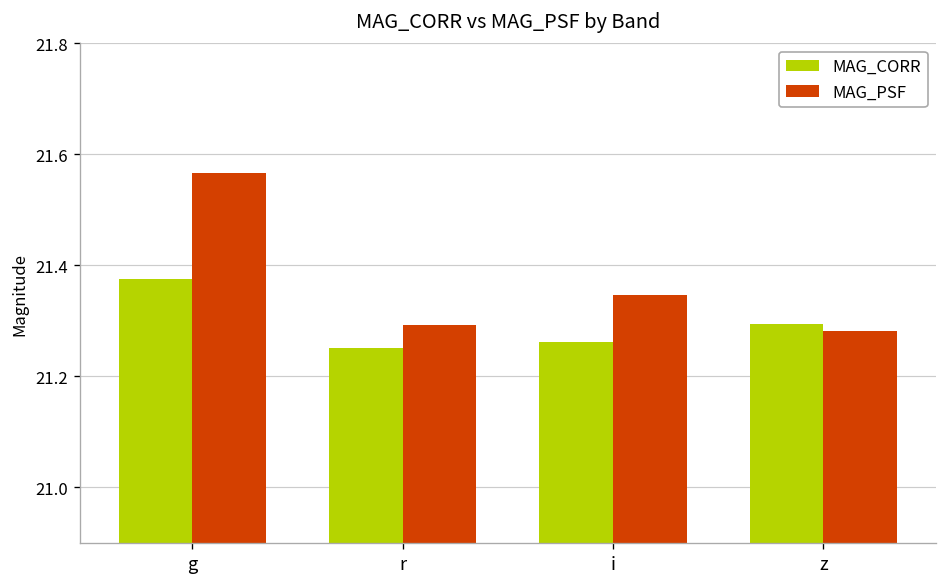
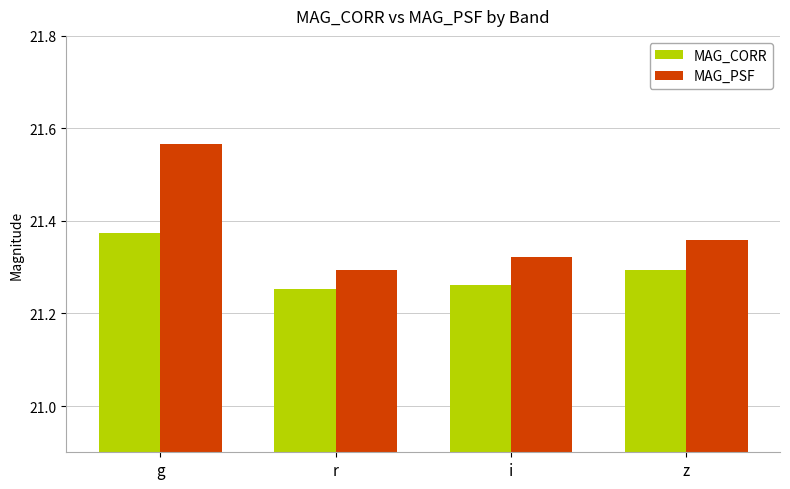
  {
    "MAG_CORR": {
      "g": 21.38,
      "r": 21.25,
      "i": 21.26,
      "z": 21.30
    },
    "MAG_PSF": {
      "g": 21.57,
      "r": 21.29,
-     "i": 21.35,
-     "z": 21.28
+     "i": 21.32,
+     "z": 21.36
    }
  }
